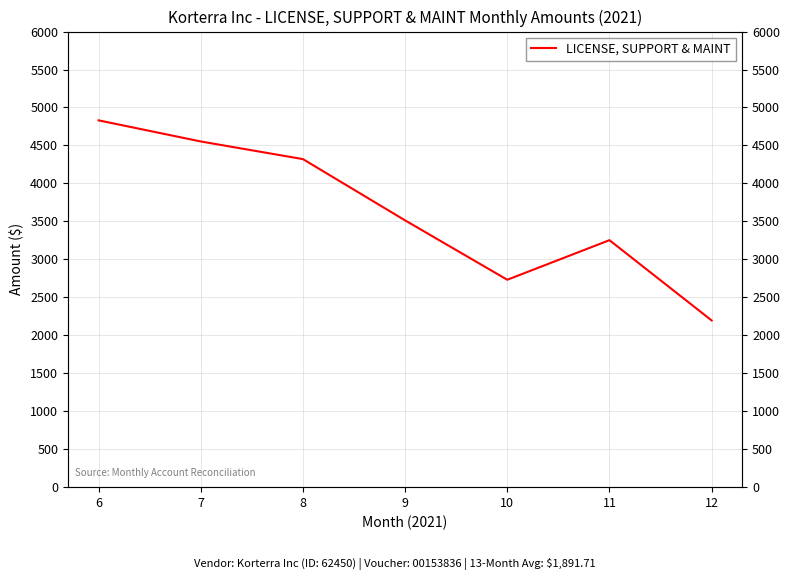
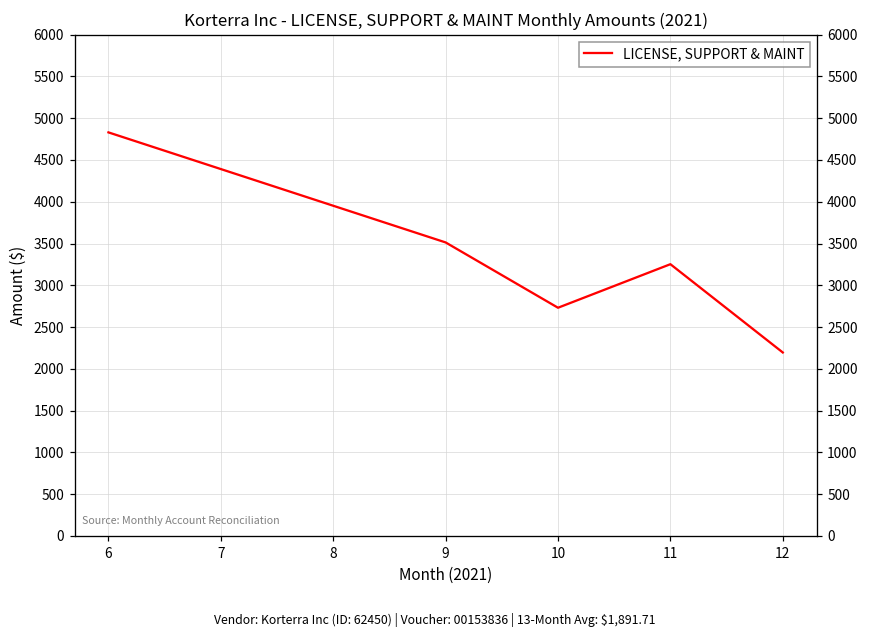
  {
    "6": 4800,
-   "7": 4600,
-   "8": 4300,
+   "7": 4400,
+   "8": 4000,
    "9": 3500,
    "10": 2700,
    "11": 3300,
    "12": 2200
  }
